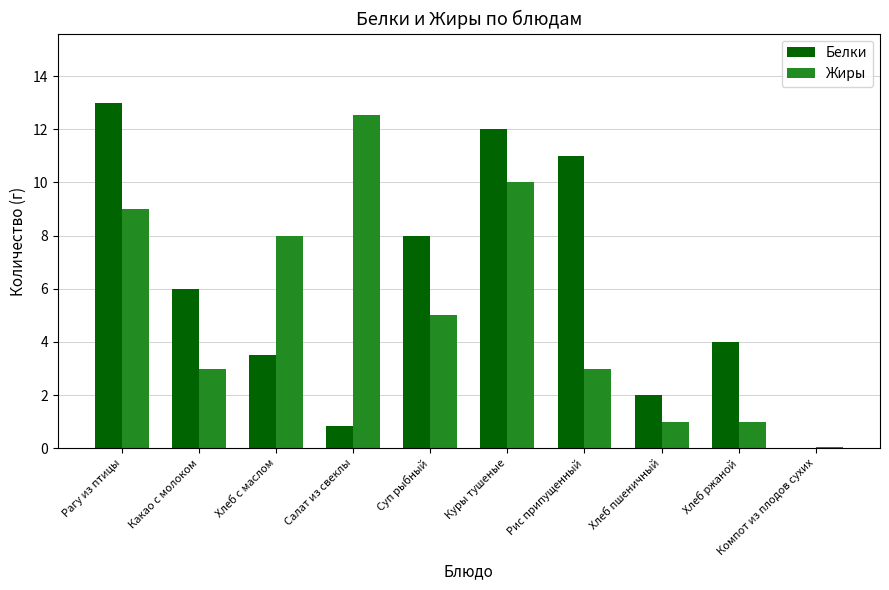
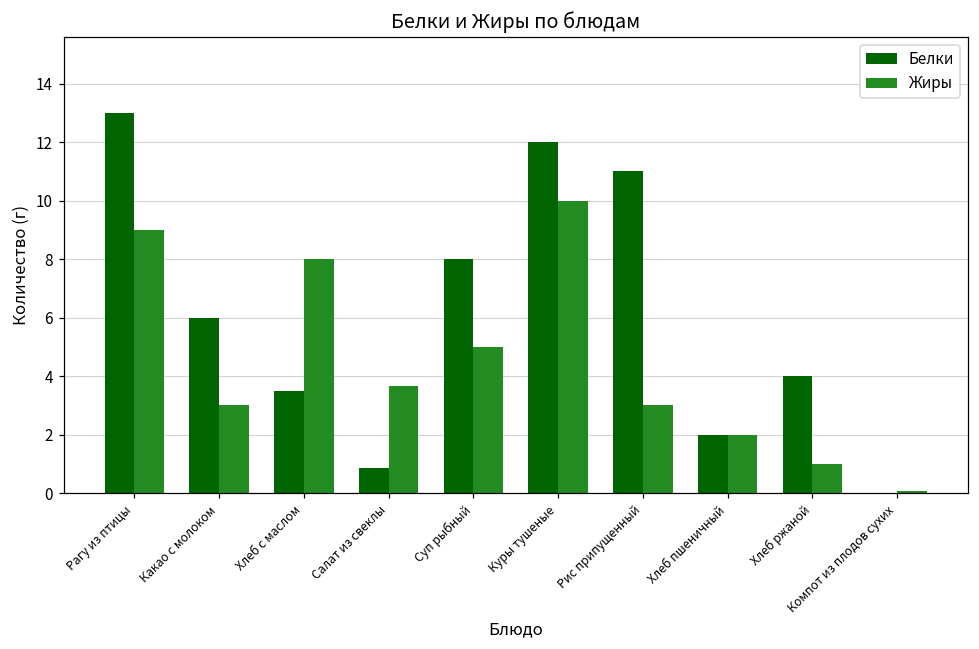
  {
    "Белки": {
      "Рагу из птицы": 13.0,
      "Какао с молоком": 6.0,
      "Хлеб с маслом": 3.5,
      "Салат из свеклы": 0.9,
      "Суп рыбный": 8.0,
      "Куры тушеные": 12.0,
      "Рис припущенный": 11.0,
      "Хлеб пшеничный": 2.0,
      "Хлеб ржаной": 4.0,
      "Компот из плодов сухих": 0.0
    },
    "Жиры": {
      "Рагу из птицы": 9.0,
      "Какао с молоком": 3.0,
      "Хлеб с маслом": 8.0,
-     "Салат из свеклы": 12.5,
+     "Салат из свеклы": 3.7,
      "Суп рыбный": 5.0,
      "Куры тушеные": 10.0,
      "Рис припущенный": 3.0,
-     "Хлеб пшеничный": 1,
+     "Хлеб пшеничный": 2,
      "Хлеб ржаной": 1.0
    }
  }
